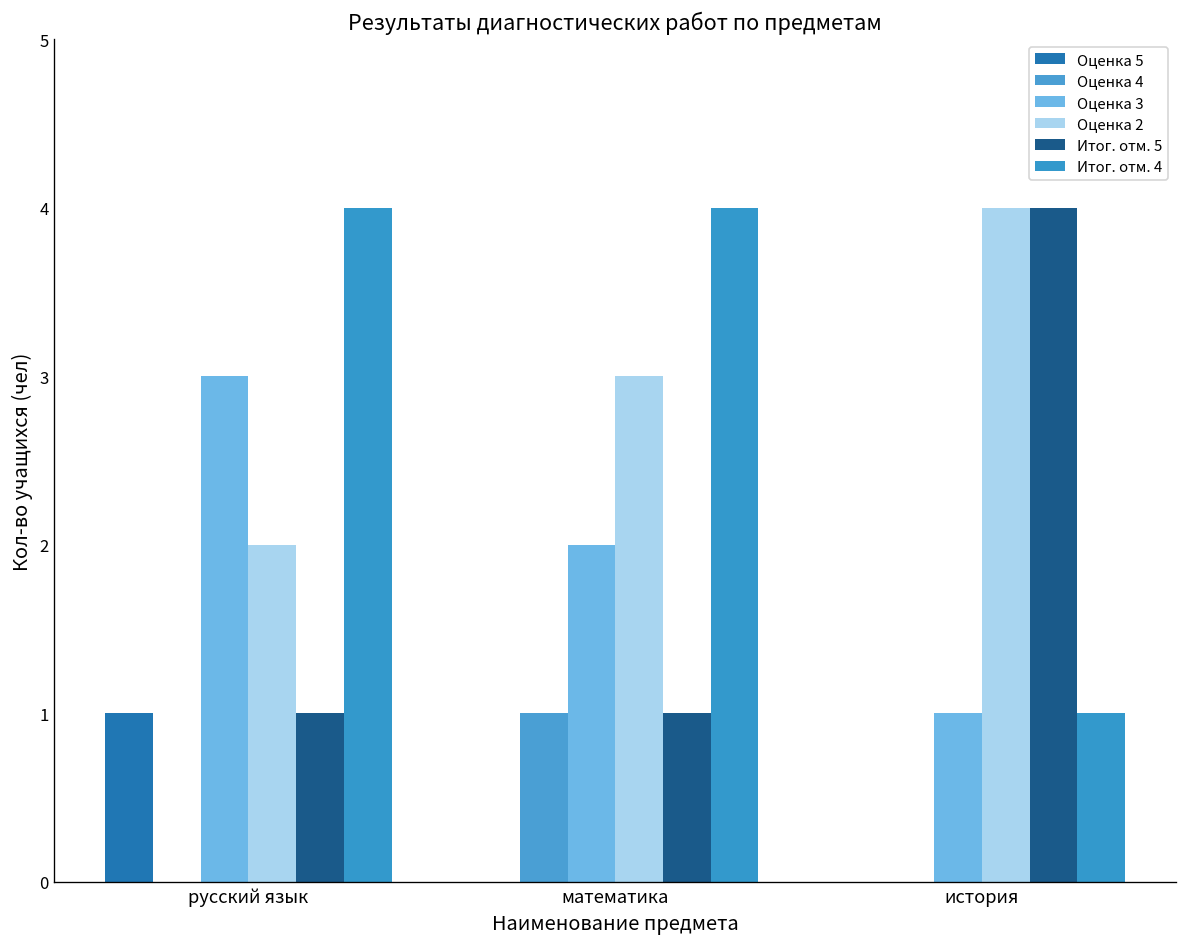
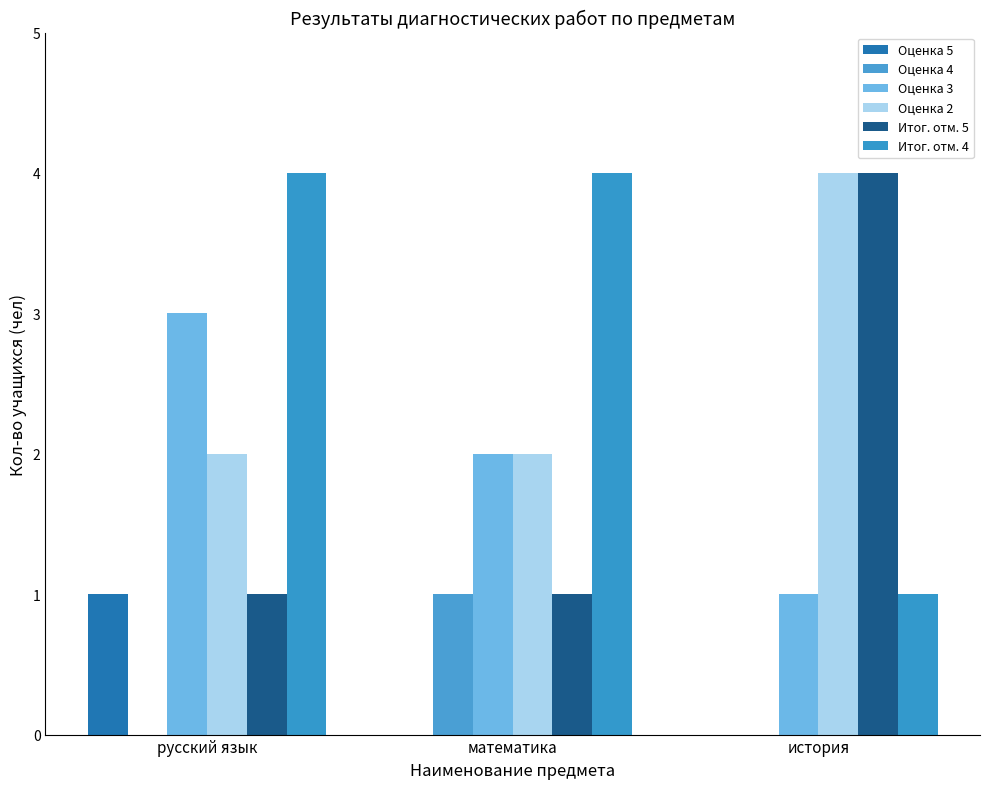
  {
    "Оценка 2": {
      "русский язык": 2,
-     "математика": 3,
+     "математика": 2,
      "история": 4
    }
  }
